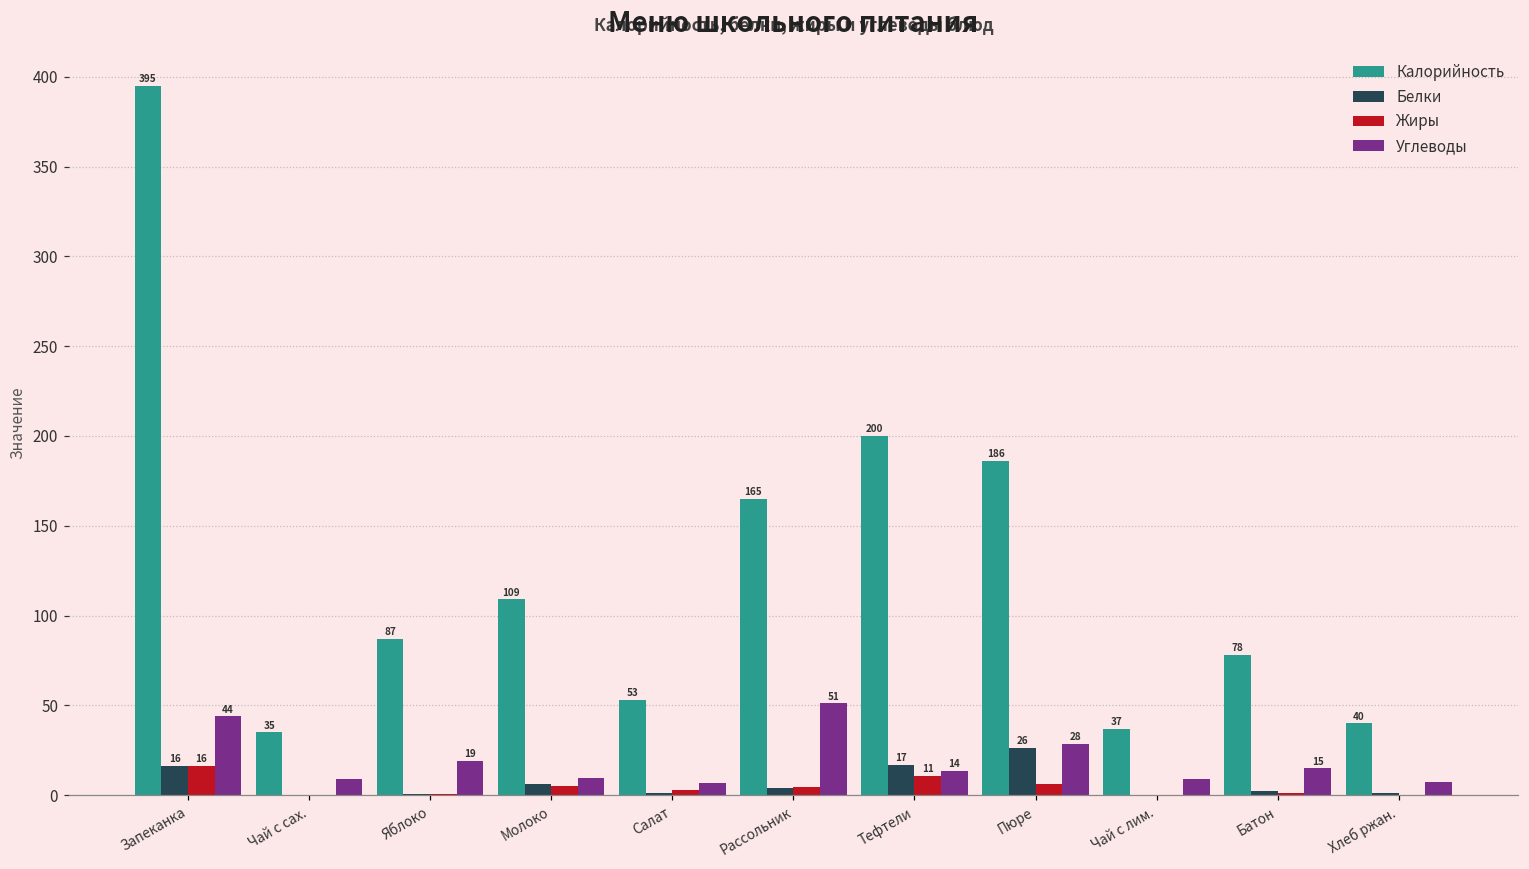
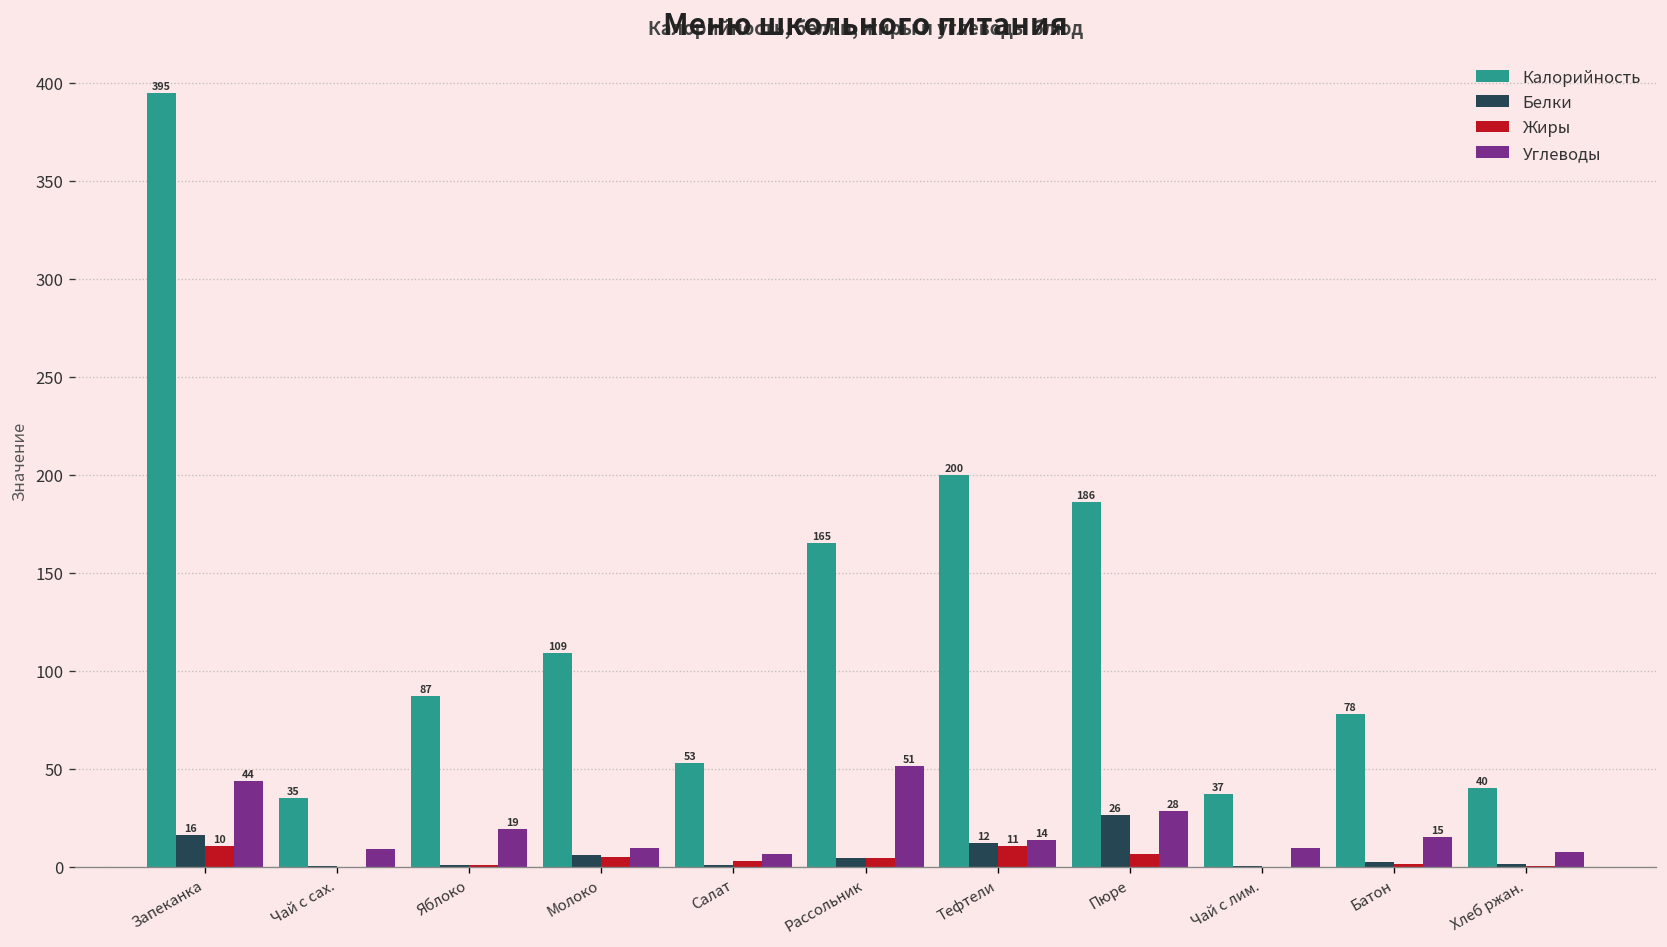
  {
    "Калорийность": {
      "Запеканка": 395,
      "Чай с сах.": 35,
      "Яблоко": 87,
      "Молоко": 109,
      "Салат": 53,
      "Рассольник": 165,
      "Тефтели": 200,
      "Пюре": 186,
      "Чай с лим.": 37,
      "Батон": 78,
      "Хлеб ржан.": 40
    },
    "Белки": {
      "Запеканка": 16,
-     "Тефтели": 17,
+     "Тефтели": 12,
      "Пюре": 26
    },
    "Жиры": {
-     "Запеканка": 16,
+     "Запеканка": 10,
      "Тефтели": 11
    },
    "Углеводы": {
      "Запеканка": 44,
      "Яблоко": 19,
      "Рассольник": 51,
      "Тефтели": 14,
      "Пюре": 28,
      "Батон": 15
    }
  }
